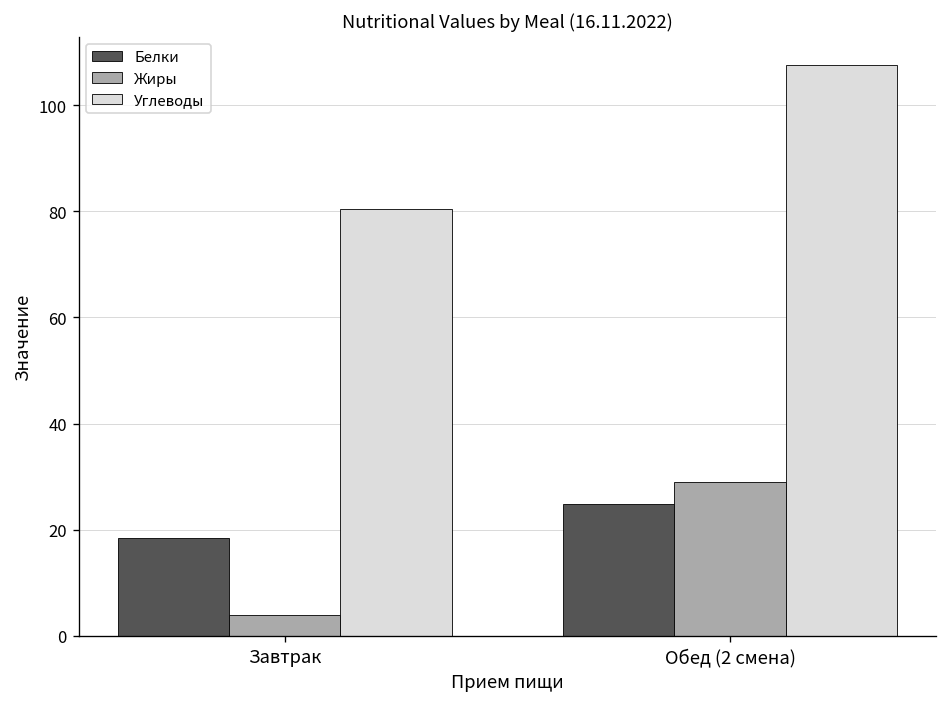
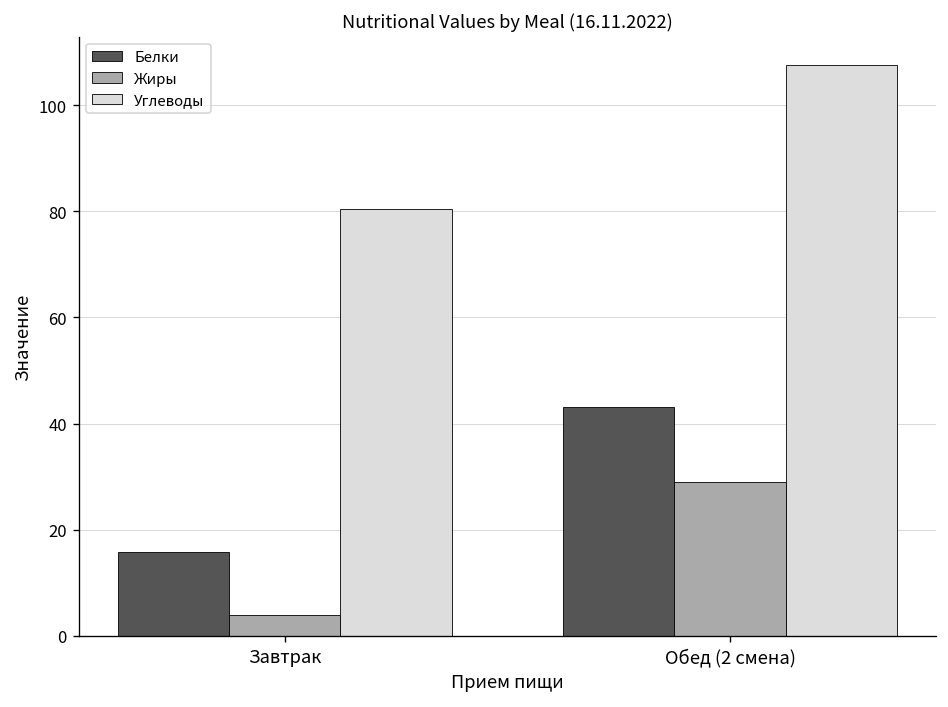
  {
    "Белки": {
-     "Завтрак": 18,
-     "Обед (2 смена)": 25
+     "Завтрак": 16,
+     "Обед (2 смена)": 43
    },
    "Жиры": {
      "Завтрак": 4,
      "Обед (2 смена)": 29
    },
    "Углеводы": {
      "Завтрак": 80,
      "Обед (2 смена)": 108
    }
  }
